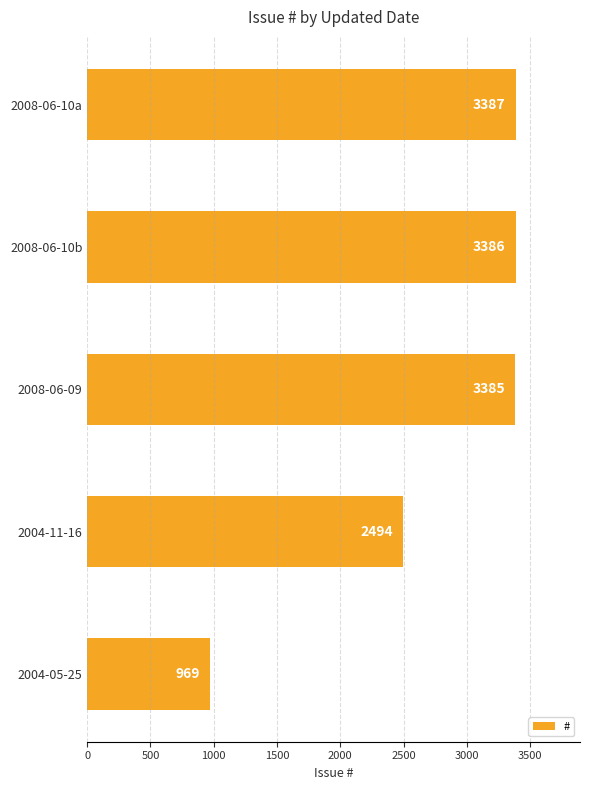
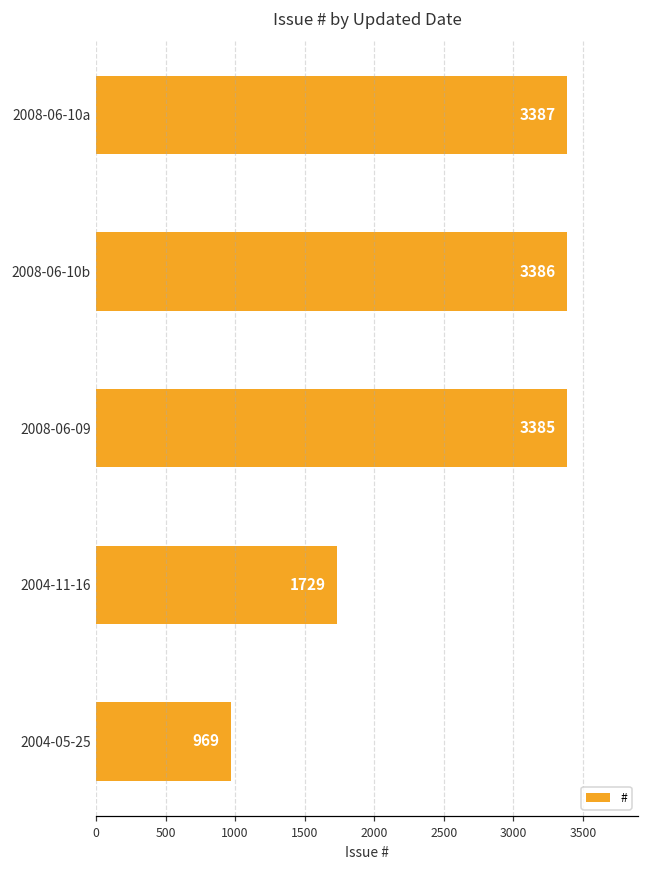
  {
    "2008-06-10a": 3387,
    "2008-06-10b": 3386,
    "2008-06-09": 3385,
-   "2004-11-16": 2494,
+   "2004-11-16": 1729,
    "2004-05-25": 969
  }
